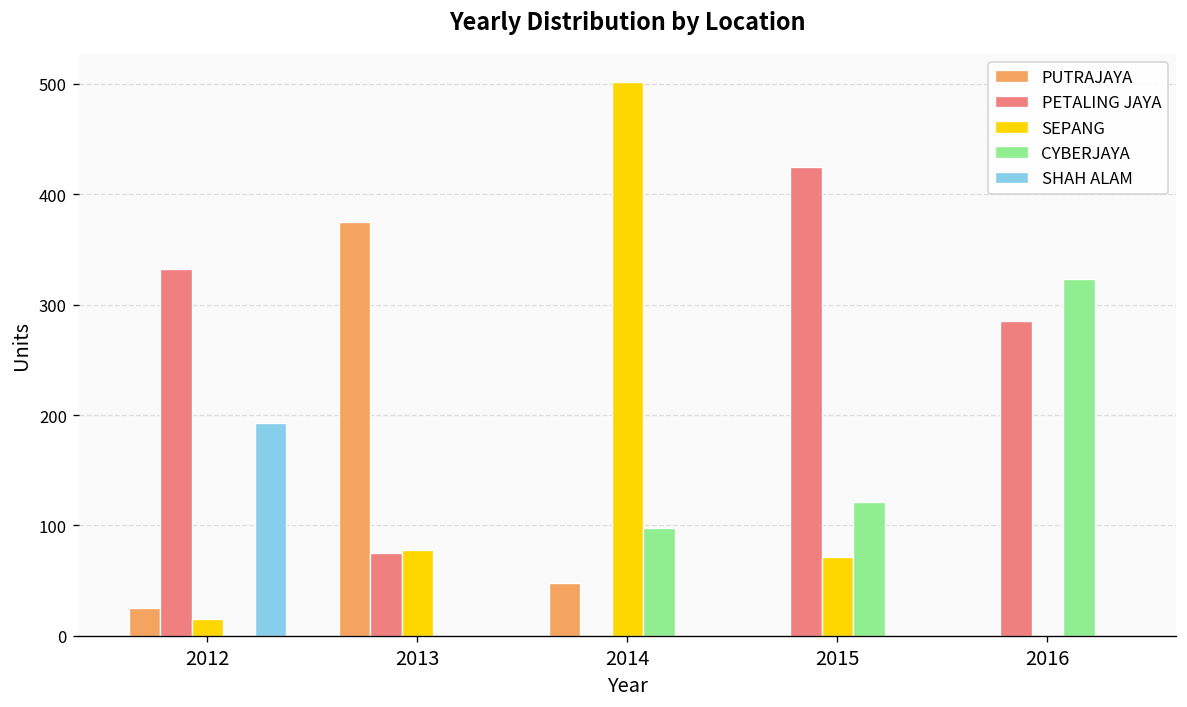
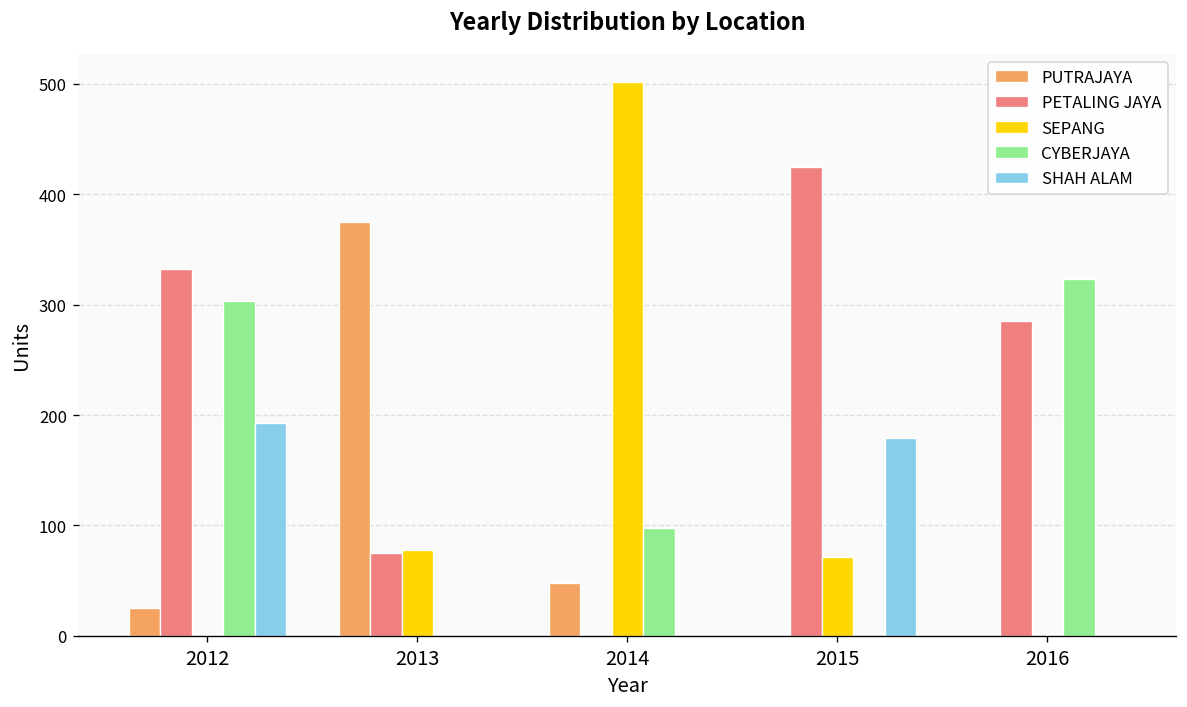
  {
    "SEPANG": {
-     "2012": 20,
+     "2012": 0,
      "2013": 80,
      "2014": 500,
      "2015": 70,
      "2016": 0
    },
    "CYBERJAYA": {
-     "2012": 0,
+     "2012": 300,
      "2013": 0,
      "2014": 100,
-     "2015": 120,
+     "2015": 0,
      "2016": 320
    },
    "SHAH ALAM": {
      "2012": 190,
      "2013": 0,
      "2014": 0,
-     "2015": 0,
+     "2015": 180,
      "2016": 0
    }
  }
